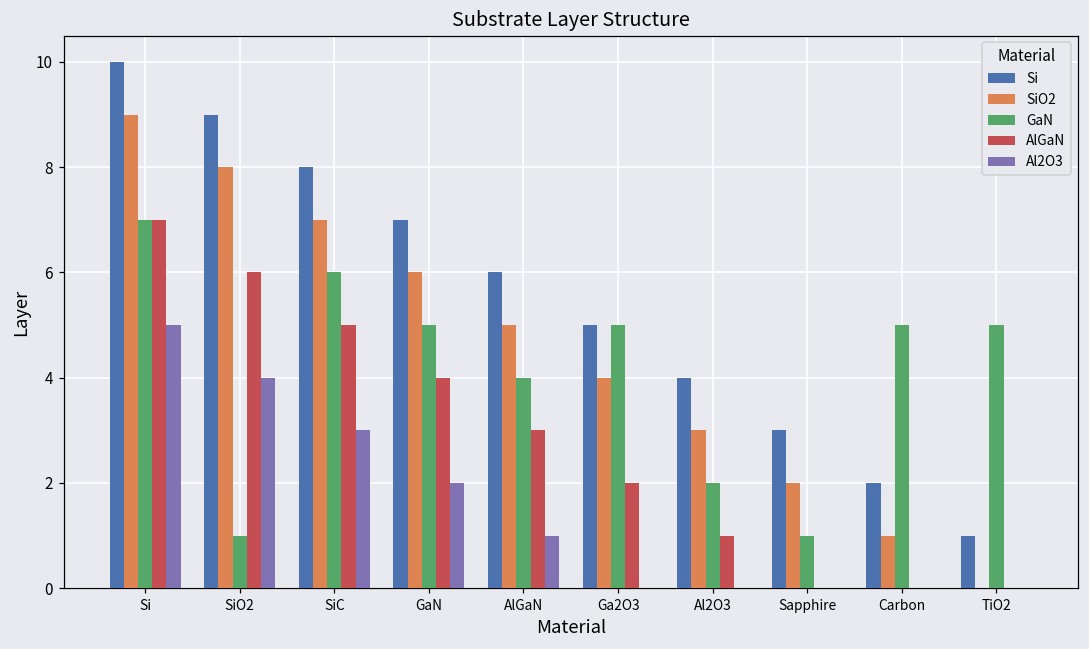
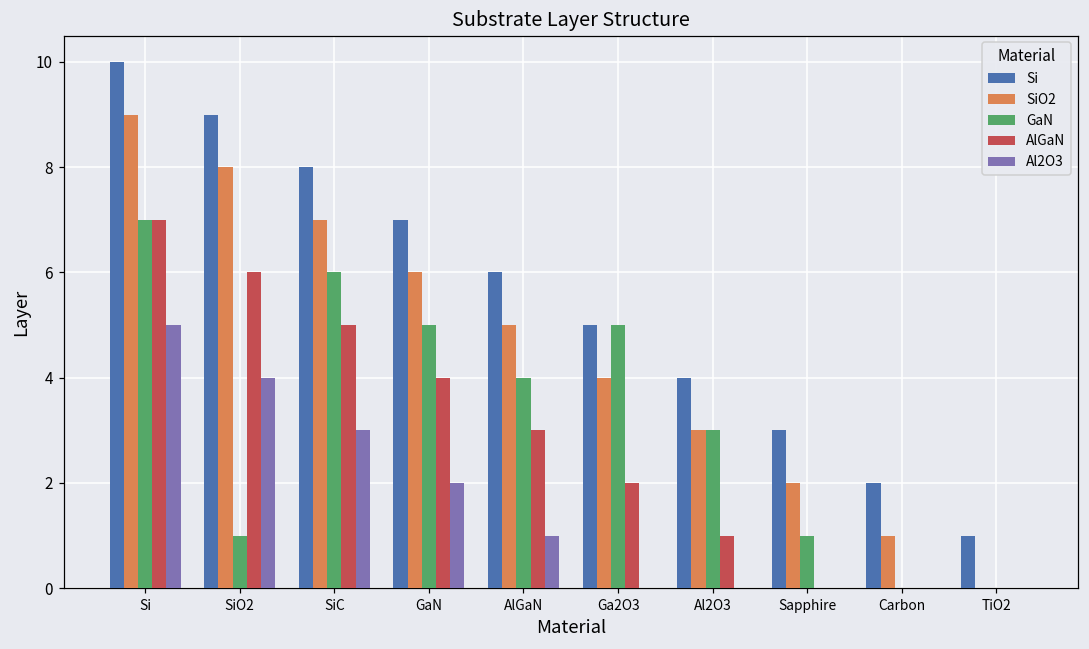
  {
    "GaN": {
      "Si": 7,
      "SiO2": 1,
      "SiC": 6,
      "GaN": 5,
      "AlGaN": 4,
      "Ga2O3": 5,
-     "Al2O3": 2,
+     "Al2O3": 3,
      "Sapphire": 1,
-     "Carbon": 5,
-     "TiO2": 5
+     "Carbon": 0,
+     "TiO2": 0
    }
  }
